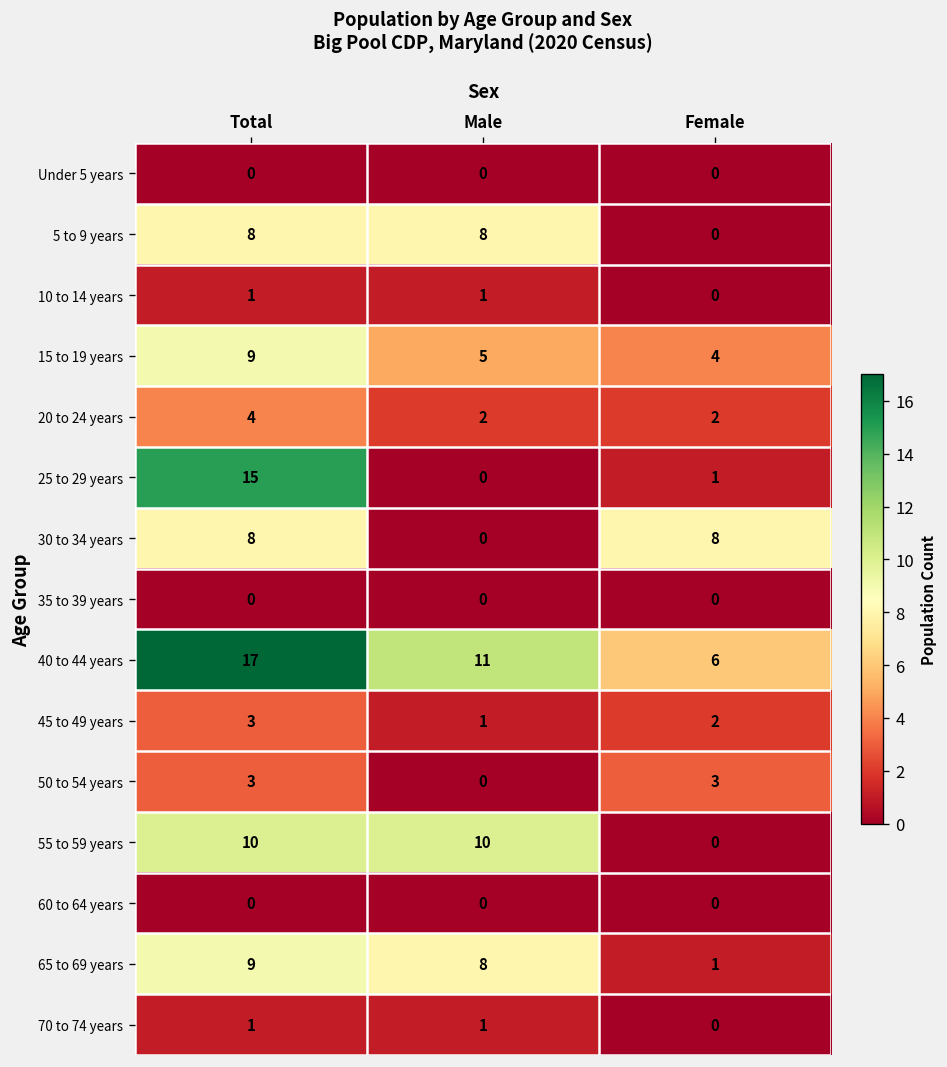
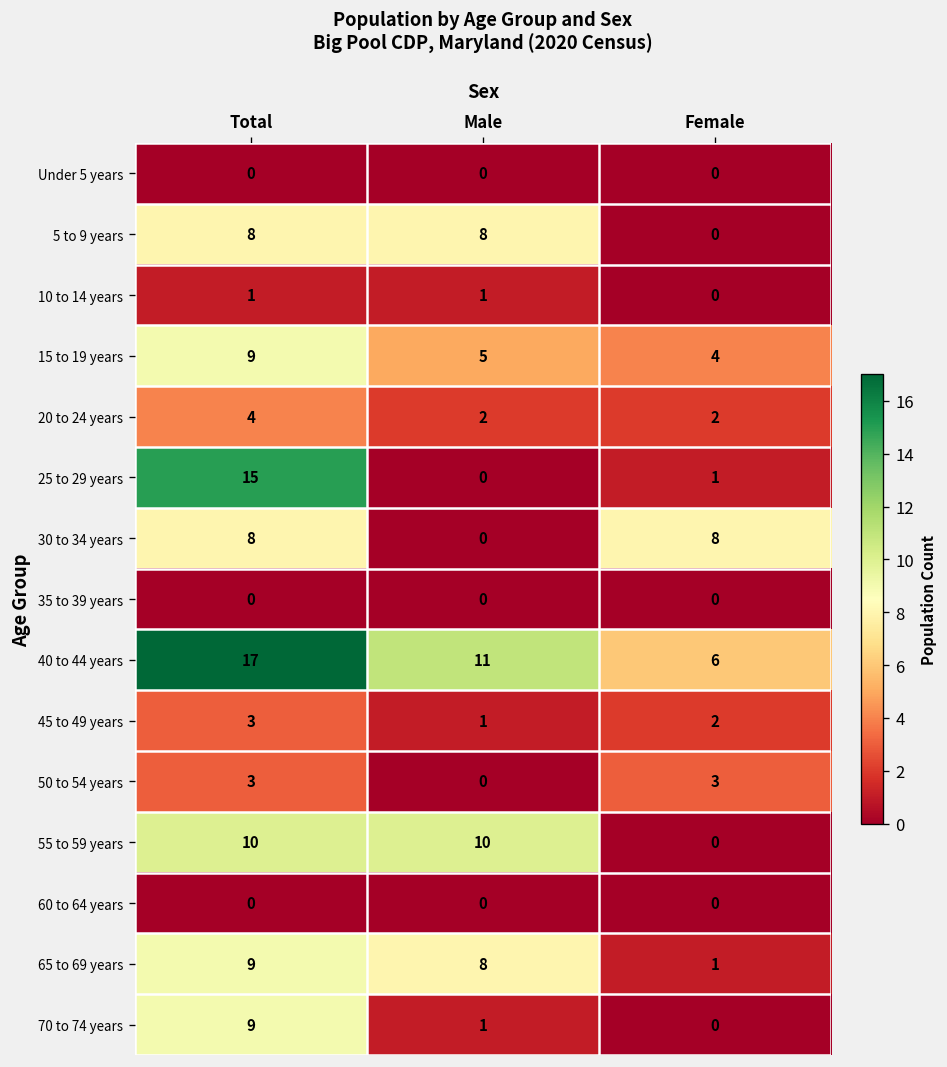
  {
    "Under 5 years": {
      "Total": 0,
      "Male": 0,
      "Female": 0
    },
    "5 to 9 years": {
      "Total": 8,
      "Male": 8,
      "Female": 0
    },
    "10 to 14 years": {
      "Total": 1,
      "Male": 1,
      "Female": 0
    },
    "15 to 19 years": {
      "Total": 9,
      "Male": 5,
      "Female": 4
    },
    "20 to 24 years": {
      "Total": 4,
      "Male": 2,
      "Female": 2
    },
    "25 to 29 years": {
      "Total": 15,
      "Male": 0,
      "Female": 1
    },
    "30 to 34 years": {
      "Total": 8,
      "Male": 0,
      "Female": 8
    },
    "35 to 39 years": {
      "Total": 0,
      "Male": 0,
      "Female": 0
    },
    "40 to 44 years": {
      "Total": 17,
      "Male": 11,
      "Female": 6
    },
    "45 to 49 years": {
      "Total": 3,
      "Male": 1,
      "Female": 2
    },
    "50 to 54 years": {
      "Total": 3,
      "Male": 0,
      "Female": 3
    },
    "55 to 59 years": {
      "Total": 10,
      "Male": 10,
      "Female": 0
    },
    "60 to 64 years": {
      "Total": 0,
      "Male": 0,
      "Female": 0
    },
    "65 to 69 years": {
      "Total": 9,
      "Male": 8,
      "Female": 1
    },
    "70 to 74 years": {
-     "Total": 1,
+     "Total": 9,
      "Male": 1,
      "Female": 0
    }
  }
